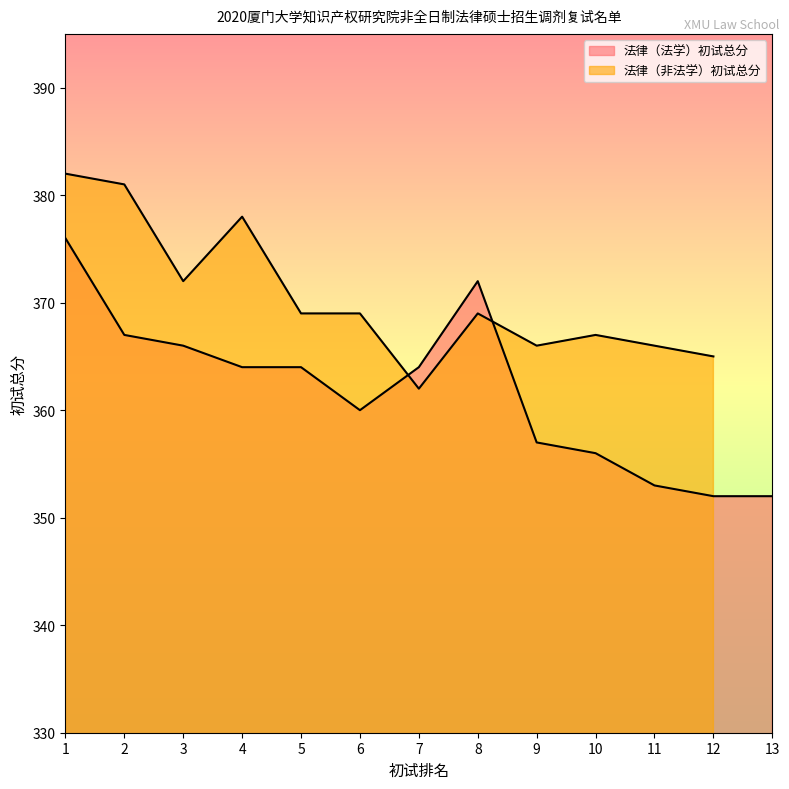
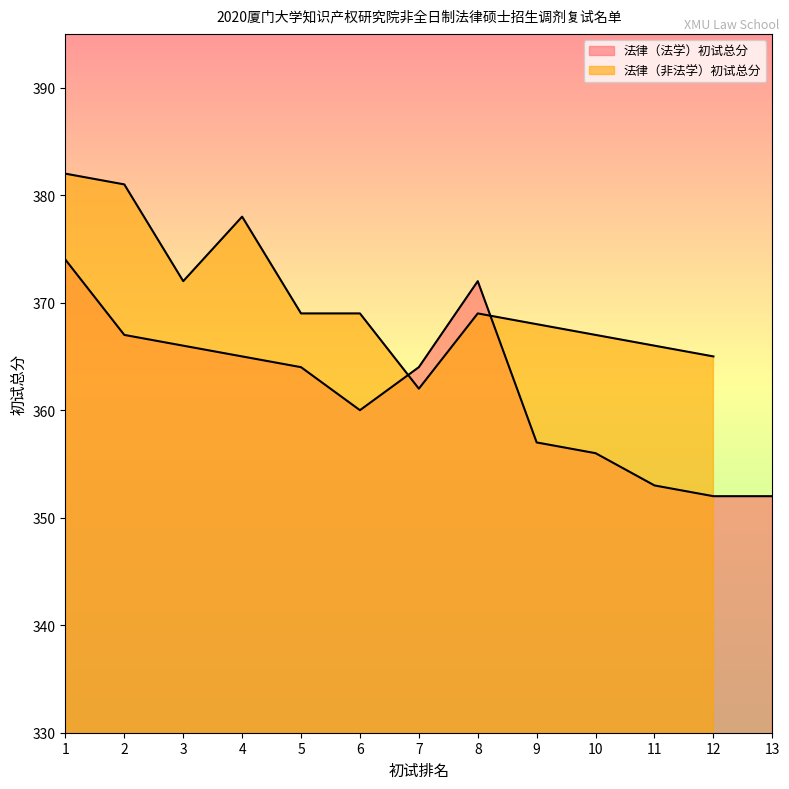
  {
    "法律（法学）初试总分": {
-     "1": 376,
+     "1": 374,
      "2": 367,
      "3": 366,
-     "4": 364,
+     "4": 365,
      "5": 364,
      "6": 360,
      "7": 364,
      "8": 372,
      "9": 357,
      "10": 356,
      "11": 353,
      "12": 352,
      "13": 352
    },
    "法律（非法学）初试总分": {
      "1": 382,
      "2": 381,
      "3": 372,
      "4": 378,
      "5": 369,
      "6": 369,
      "7": 362,
      "8": 369,
-     "9": 366,
+     "9": 368,
      "10": 367,
      "11": 366,
      "12": 365
    }
  }
